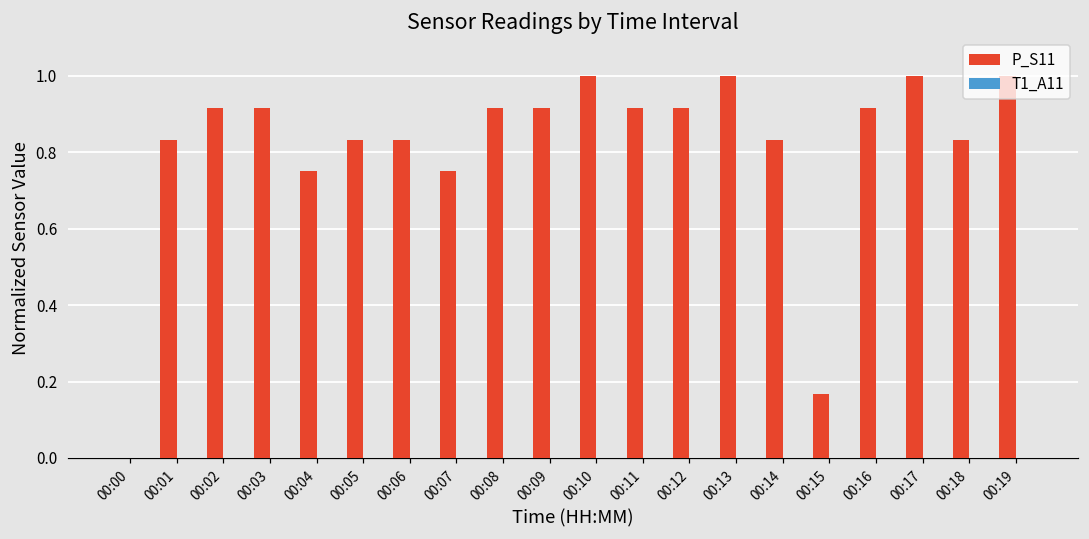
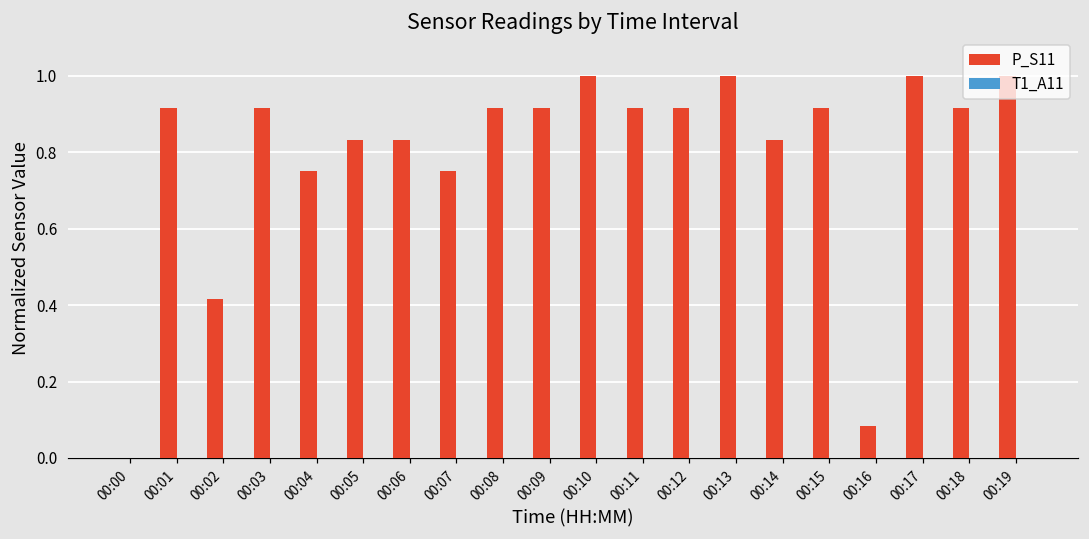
  {
    "P_S11": {
      "00:00": 0.00,
-     "00:01": 0.83,
-     "00:02": 0.92,
+     "00:01": 0.92,
+     "00:02": 0.42,
      "00:03": 0.92,
      "00:04": 0.75,
      "00:05": 0.83,
      "00:06": 0.83,
      "00:07": 0.75,
      "00:08": 0.92,
      "00:09": 0.92,
      "00:10": 1.00,
      "00:11": 0.92,
      "00:12": 0.92,
      "00:13": 1.00,
      "00:14": 0.83,
-     "00:15": 0.17,
-     "00:16": 0.92,
+     "00:15": 0.92,
+     "00:16": 0.08,
      "00:17": 1.00,
-     "00:18": 0.83
+     "00:18": 0.92
    },
    "T1_A11": {
      "00:00": 0.00,
      "00:01": 0.00,
      "00:02": 0.00,
      "00:03": 0.00,
      "00:04": 0.00,
      "00:05": 0.00,
      "00:06": 0.00,
      "00:07": 0.00,
      "00:08": 0.00,
      "00:09": 0.00,
      "00:10": 0.00,
      "00:11": 0.00,
      "00:12": 0.00,
      "00:13": 0.00,
      "00:14": 0.00,
      "00:15": 0.00,
      "00:16": 0.00,
      "00:17": 0.00,
      "00:18": 0.00,
      "00:19": 0.00
    }
  }
